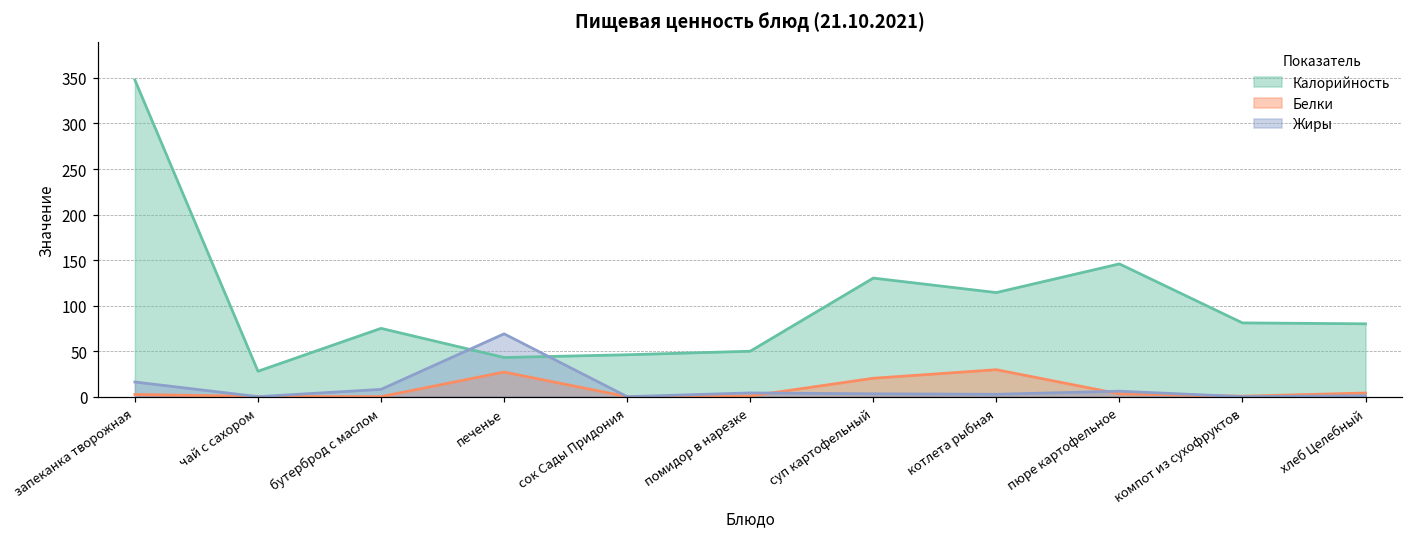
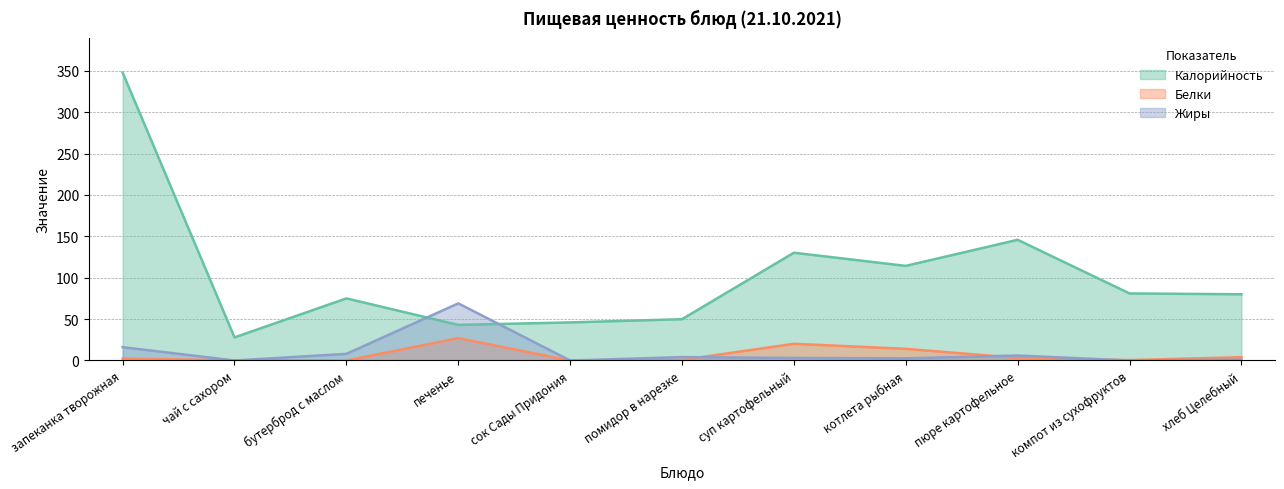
  {
    "Белки": {
      "запеканка творожная": 0,
      "бутерброд с маслом": 0,
      "печенье": 30,
      "помидор в нарезке": 0,
      "суп картофельный": 20,
-     "котлета рыбная": 30
+     "котлета рыбная": 10
    }
  }
